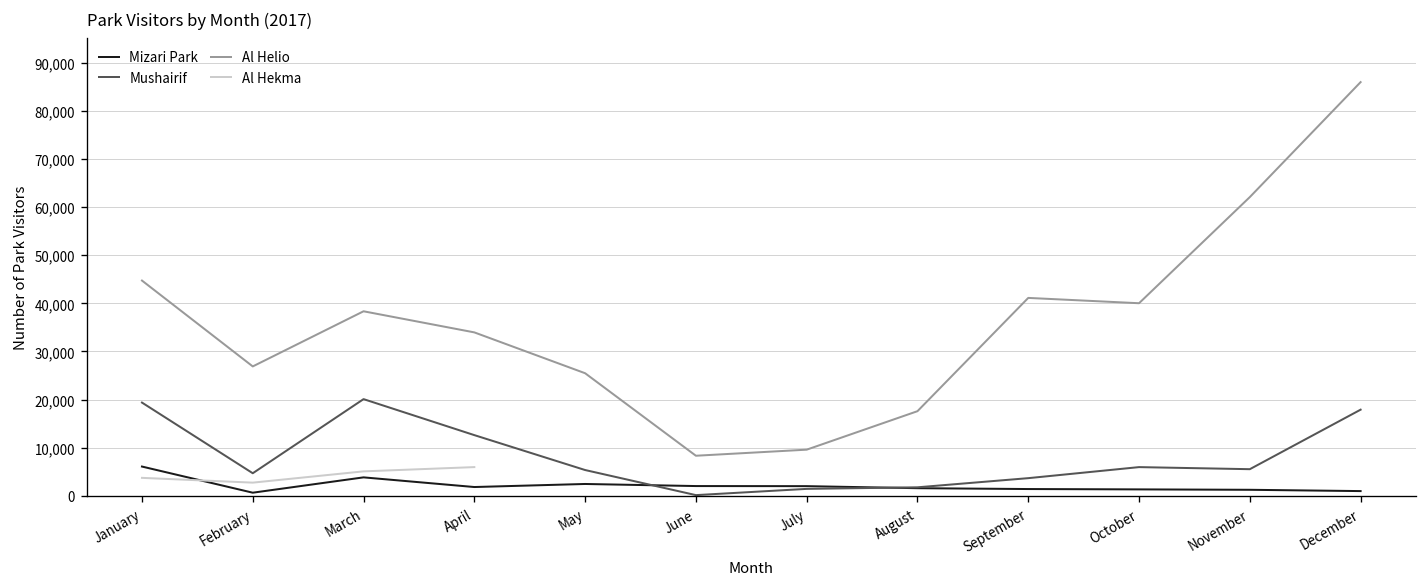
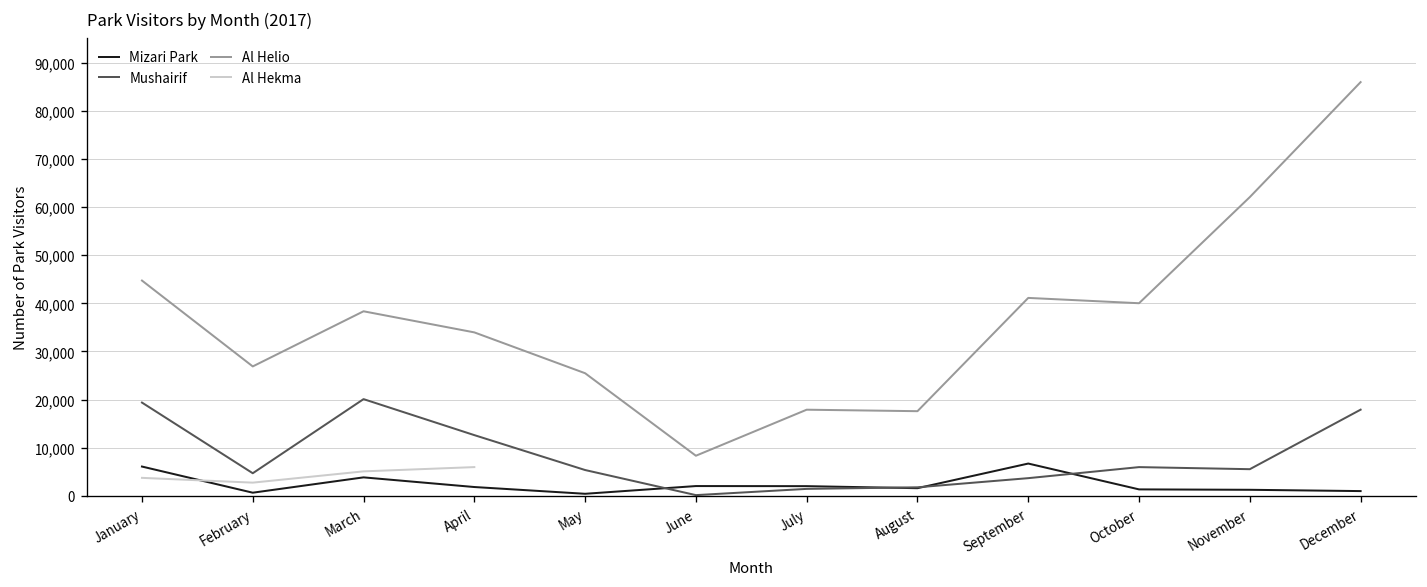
  {
    "Mizari Park": {
      "January": "6,000",
      "February": "1,000",
      "March": "4,000",
      "April": "2,000",
-     "May": "2,000",
+     "May": "0",
      "June": "2,000",
-     "September": "1,000",
+     "September": "7,000",
      "October": "1,000",
      "November": "1,000",
      "December": "1,000"
    },
    "Mushairif": {
      "January": "19,000",
      "February": "5,000",
      "March": "20,000",
      "April": "13,000",
      "May": "5,000",
      "June": "0",
      "September": "4,000",
      "October": "6,000",
      "November": "6,000",
      "December": "18,000"
    },
    "Al Helio": {
      "January": "45,000",
      "February": "27,000",
      "March": "38,000",
      "April": "34,000",
      "May": "25,000",
      "June": "8,000",
-     "July": "10,000",
+     "July": "18,000",
      "August": "18,000",
      "September": "41,000",
      "October": "40,000",
      "November": "62,000",
      "December": "86,000"
    },
    "Al Hekma": {
      "January": "4,000",
      "February": "3,000",
      "March": "5,000",
      "April": "6,000"
    }
  }
